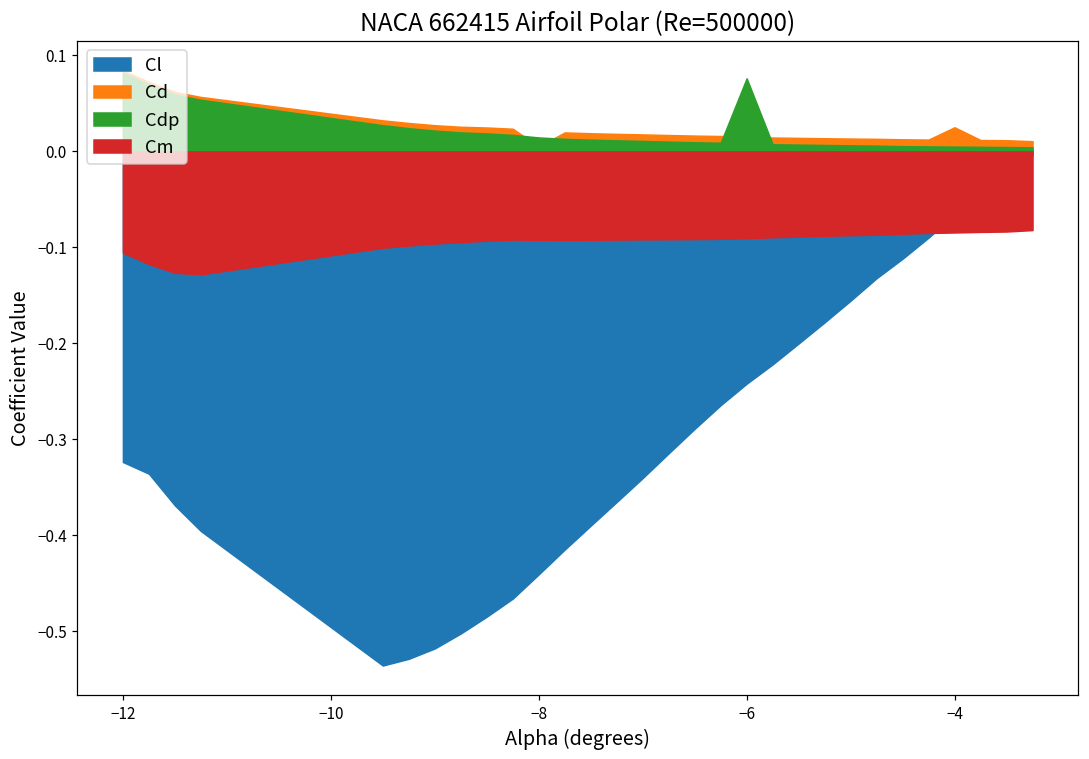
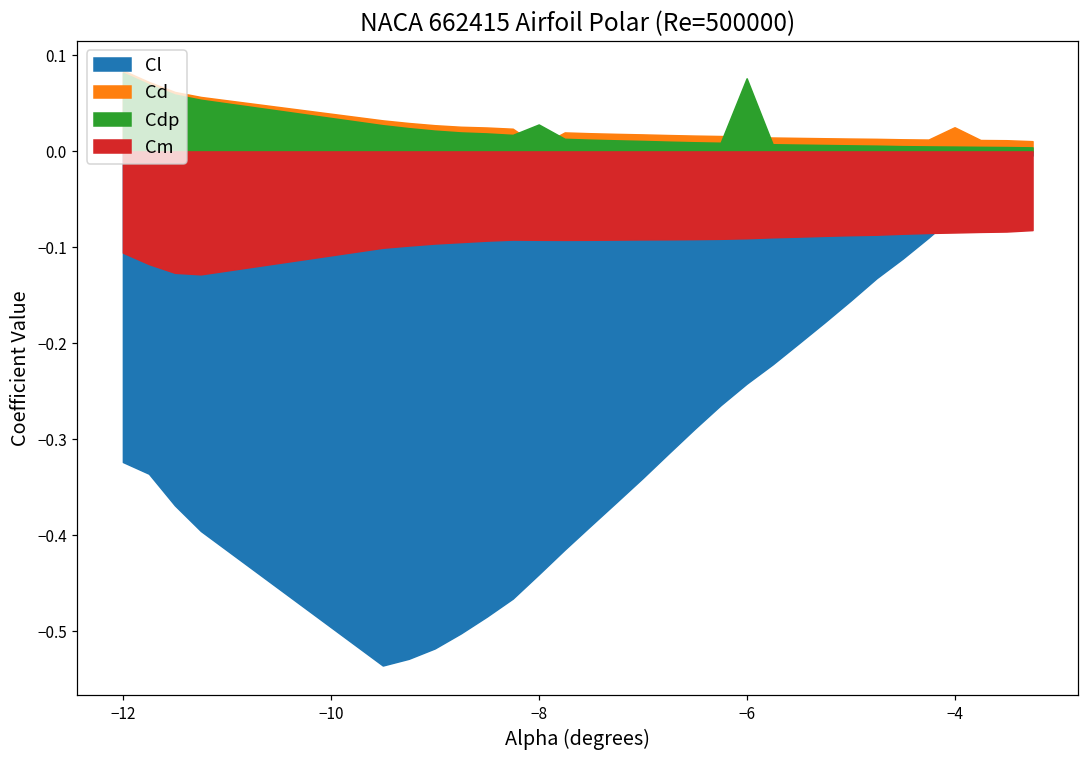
  {
    "Cd": {
      "−4": 0.03
    },
    "Cdp": {
-     "−8": 0.01,
+     "−8": 0.03,
      "−6": 0.08,
      "−4": 0.01
    }
  }
